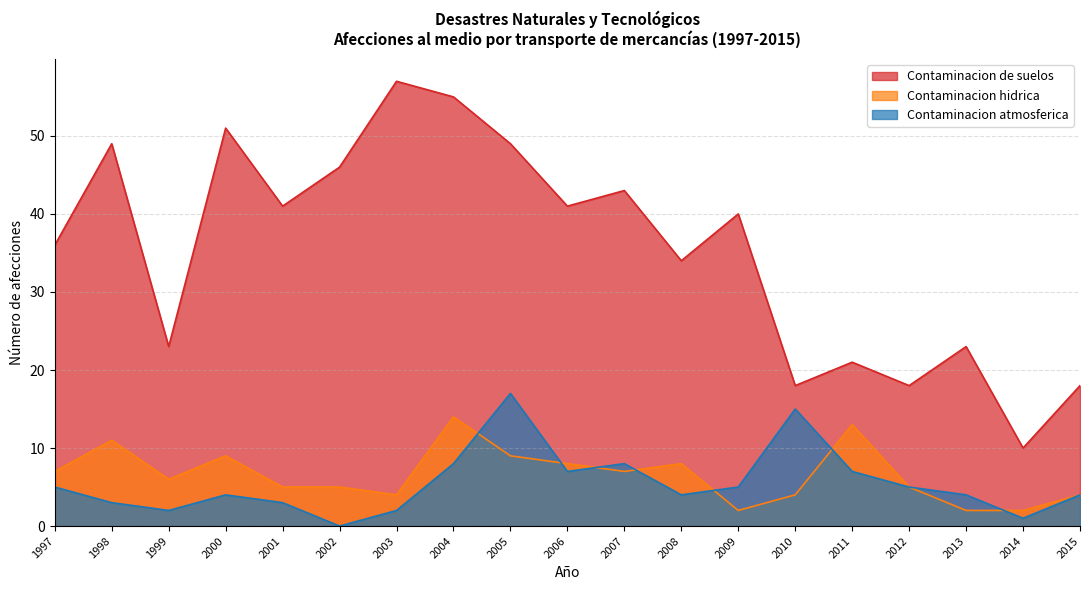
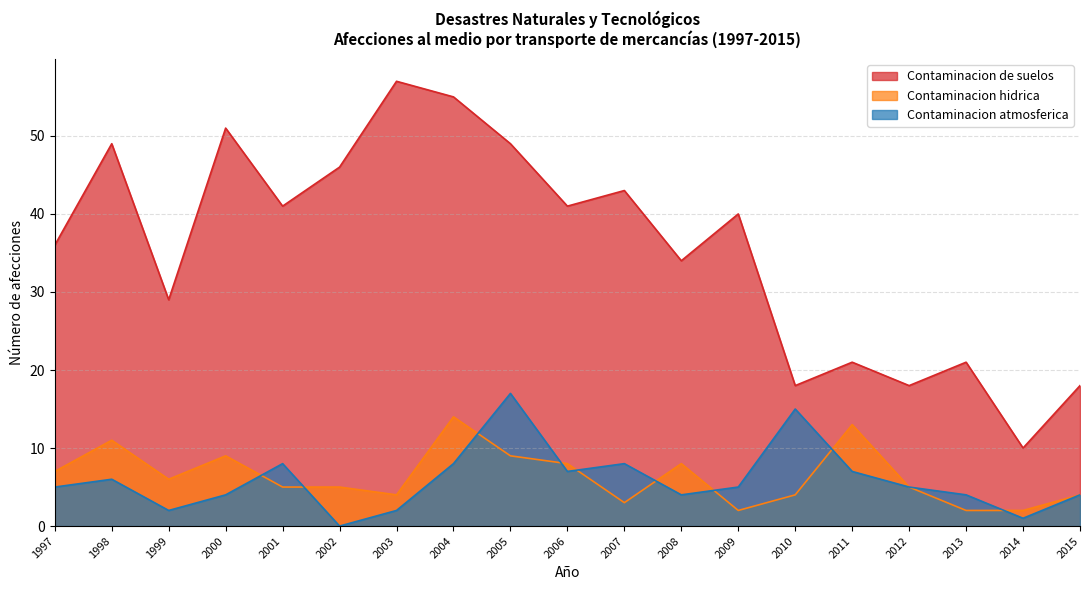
  {
    "Contaminacion de suelos": {
      "1997": 36,
      "1998": 49,
-     "1999": 23,
+     "1999": 29,
      "2000": 51,
      "2001": 41,
      "2002": 46,
      "2003": 57,
      "2004": 55,
      "2005": 49,
      "2006": 41,
      "2007": 43,
      "2008": 34,
      "2009": 40,
      "2010": 18,
      "2011": 21,
      "2012": 18,
-     "2013": 23,
+     "2013": 21,
      "2014": 10,
      "2015": 18
    },
    "Contaminacion hidrica": {
      "1997": 7,
      "1998": 11,
      "1999": 6,
      "2000": 9,
      "2001": 5,
      "2002": 5,
      "2003": 4,
      "2004": 14,
      "2005": 9,
      "2006": 8,
-     "2007": 7,
+     "2007": 3,
      "2008": 8,
      "2009": 2,
      "2010": 4,
      "2011": 13,
      "2013": 2,
      "2014": 2
    },
    "Contaminacion atmosferica": {
      "1997": 5,
-     "1998": 3,
+     "1998": 6,
      "1999": 2,
      "2000": 4,
-     "2001": 3,
+     "2001": 8,
      "2002": 0,
      "2003": 2,
      "2004": 8,
      "2005": 17,
      "2006": 7,
      "2007": 8,
      "2008": 4,
      "2009": 5,
      "2010": 15,
      "2011": 7,
      "2013": 4,
      "2014": 1
    }
  }
